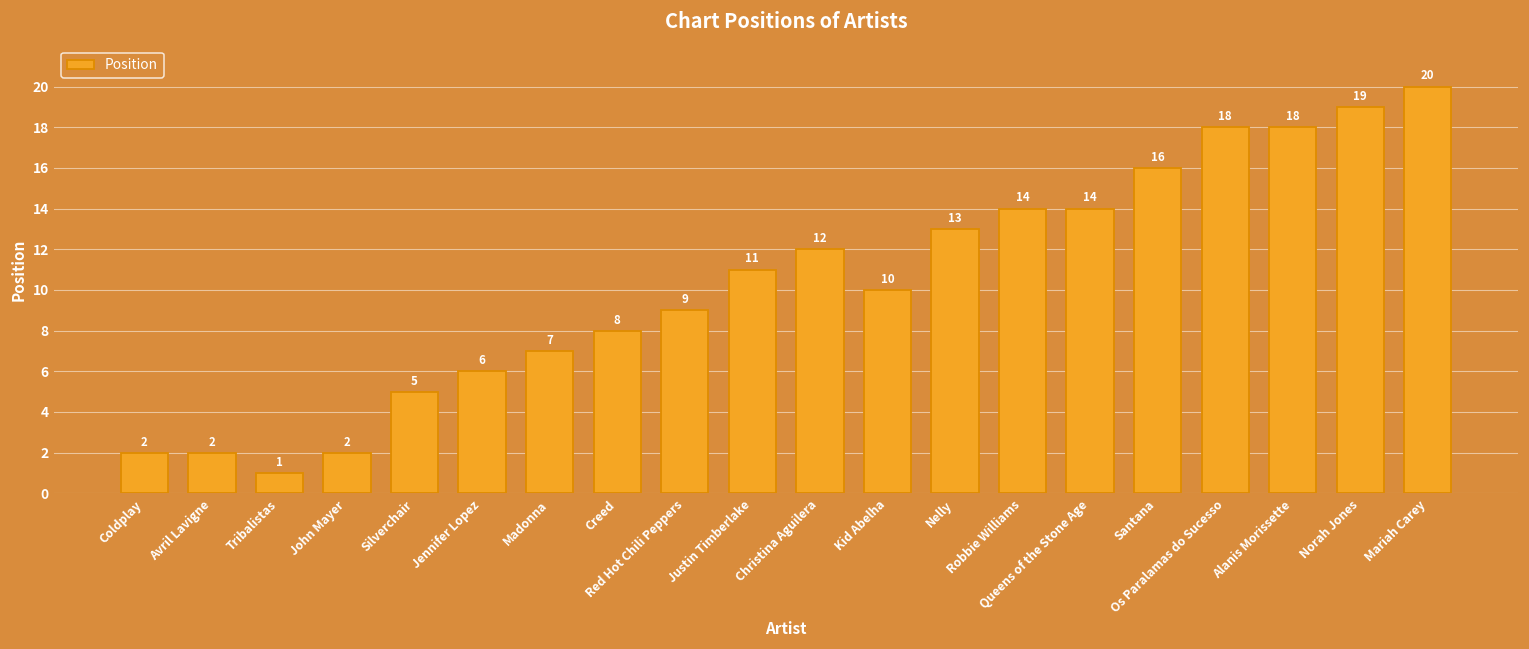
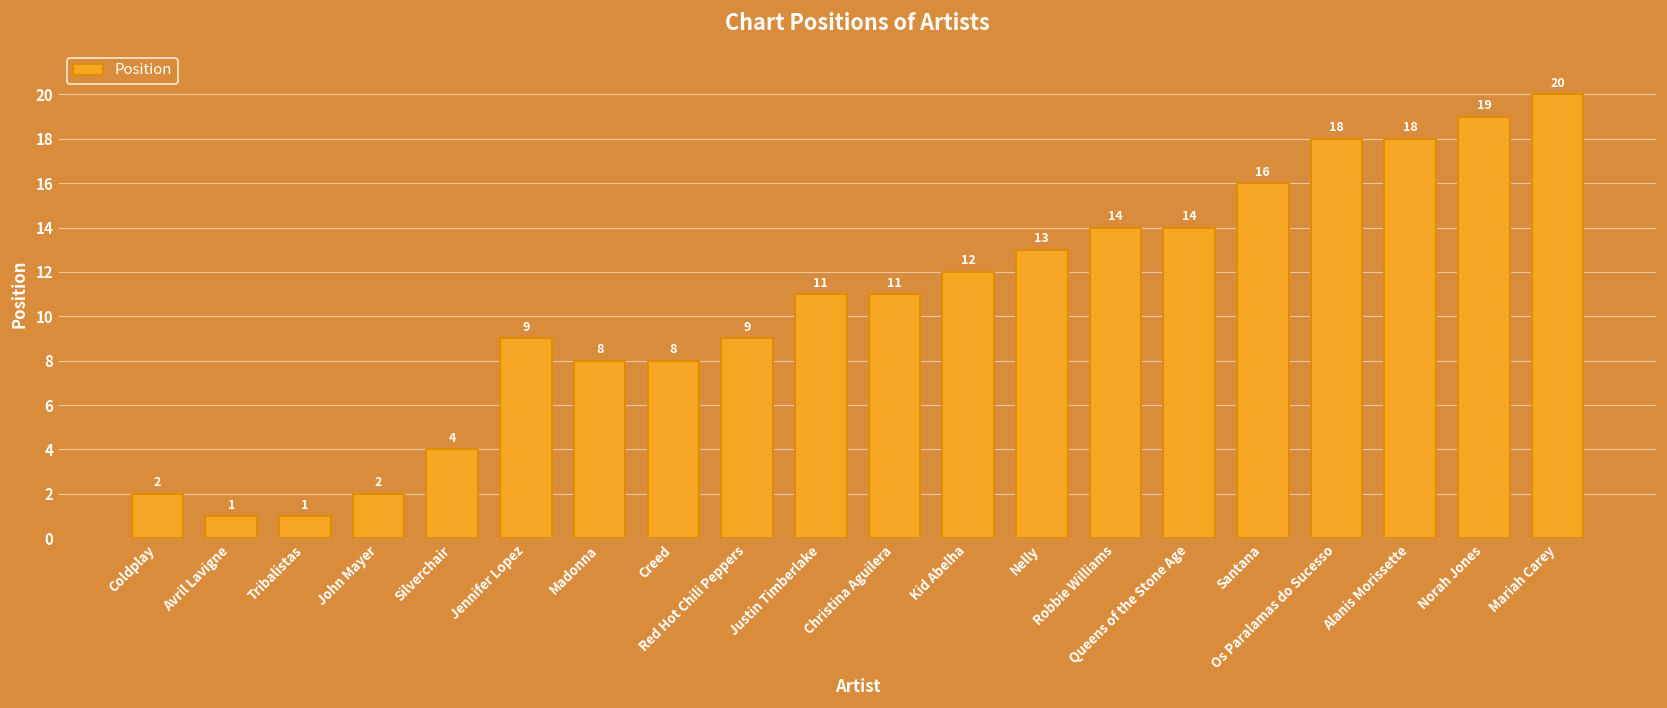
  {
    "Coldplay": 2,
-   "Avril Lavigne": 2,
+   "Avril Lavigne": 1,
    "Tribalistas": 1,
    "John Mayer": 2,
-   "Silverchair": 5,
-   "Jennifer Lopez": 6,
-   "Madonna": 7,
+   "Silverchair": 4,
+   "Jennifer Lopez": 9,
+   "Madonna": 8,
    "Creed": 8,
    "Red Hot Chili Peppers": 9,
    "Justin Timberlake": 11,
-   "Christina Aguilera": 12,
-   "Kid Abelha": 10,
+   "Christina Aguilera": 11,
+   "Kid Abelha": 12,
    "Nelly": 13,
    "Robbie Williams": 14,
    "Queens of the Stone Age": 14,
    "Santana": 16,
    "Os Paralamas do Sucesso": 18,
    "Alanis Morissette": 18,
    "Norah Jones": 19,
    "Mariah Carey": 20
  }
